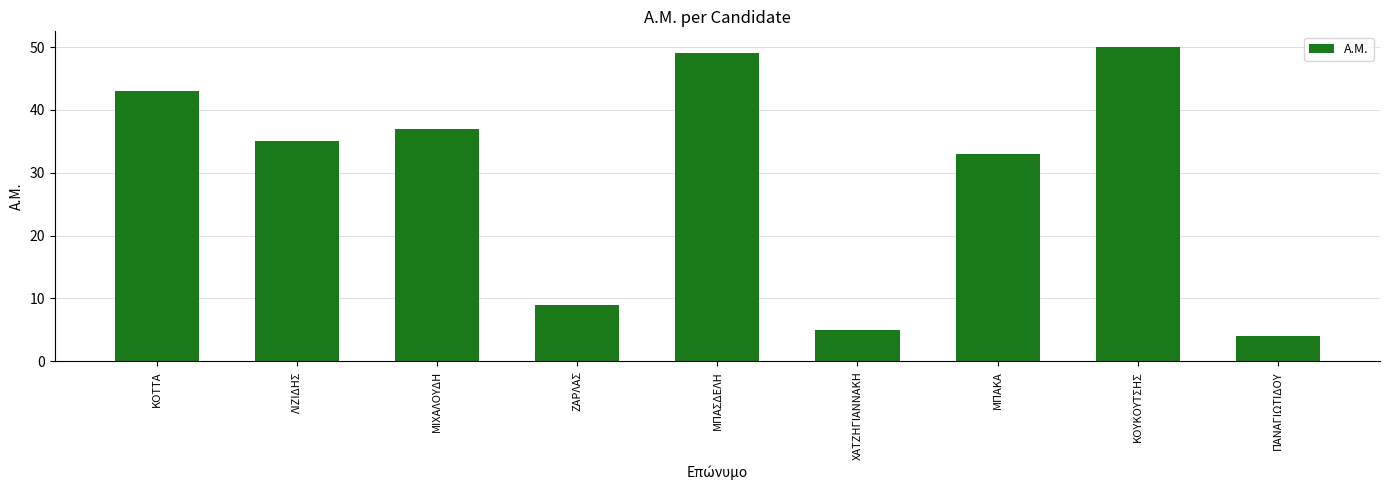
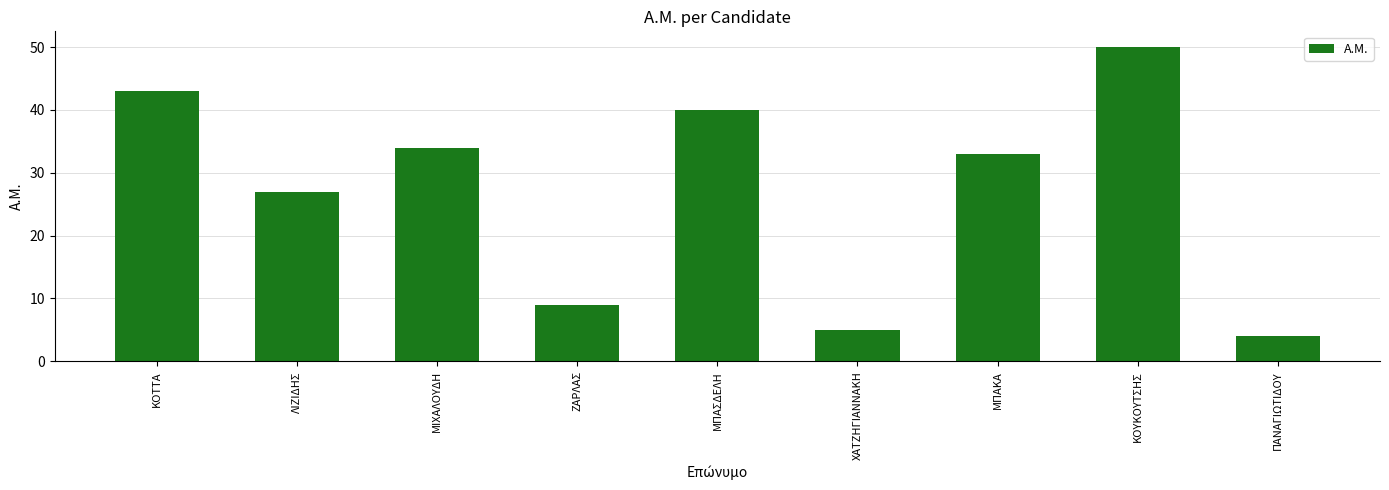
  {
    "ΚΟΤΤΑ": 43,
-   "ΛΙΖΙΔΗΣ": 35,
-   "ΜΙΧΑΛΟΥΔΗ": 37,
+   "ΛΙΖΙΔΗΣ": 27,
+   "ΜΙΧΑΛΟΥΔΗ": 34,
    "ΖΑΡΛΑΣ": 9,
-   "ΜΠΑΣΔΕΛΗ": 49,
+   "ΜΠΑΣΔΕΛΗ": 40,
    "ΧΑΤΖΗΓΙΑΝΝΑΚΗ": 5,
    "ΜΠΑΚΑ": 33,
    "ΚΟΥΚΟΥΤΣΗΣ": 50,
    "ΠΑΝΑΓΙΩΤΙΔΟΥ": 4
  }
